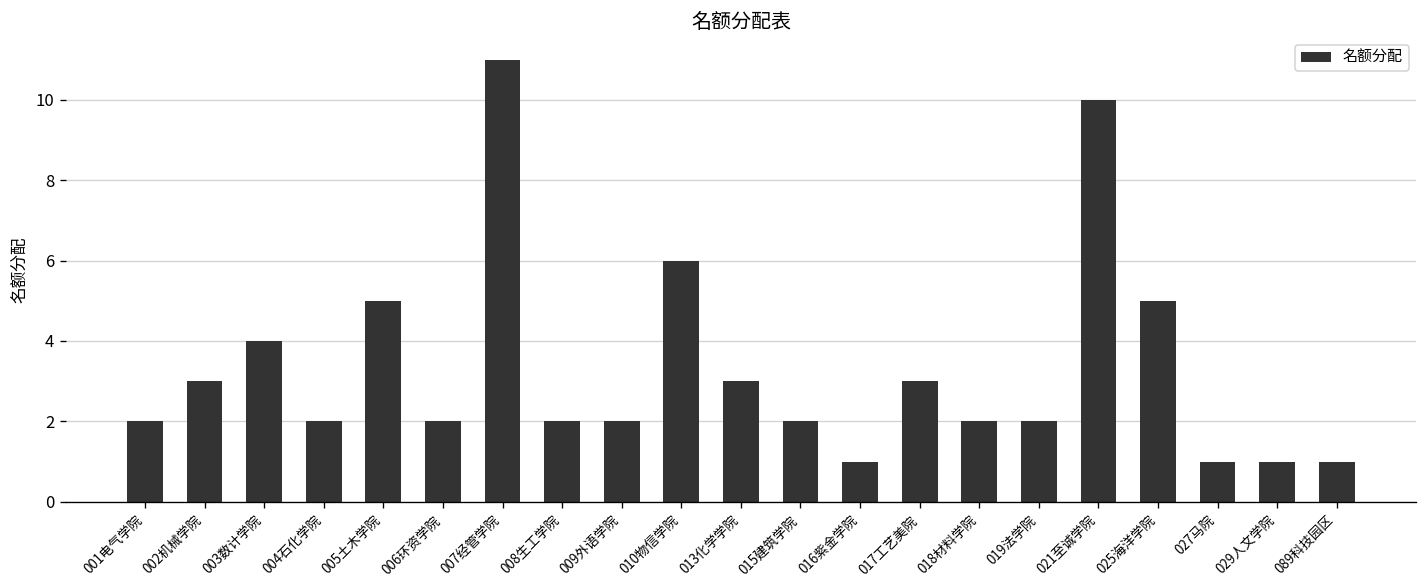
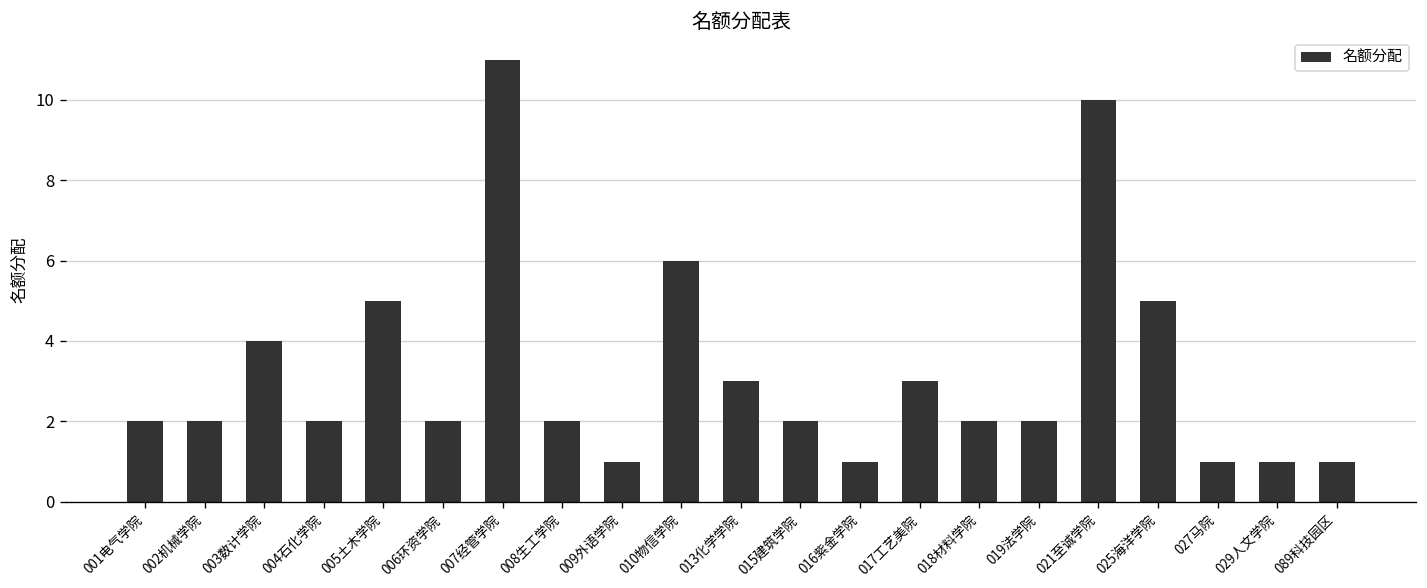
  {
    "001电气学院": 2,
-   "002机械学院": 3,
+   "002机械学院": 2,
    "003数计学院": 4,
    "004石化学院": 2,
    "005土木学院": 5,
    "006环资学院": 2,
    "007经管学院": 11,
    "008生工学院": 2,
-   "009外语学院": 2,
+   "009外语学院": 1,
    "010物信学院": 6,
    "013化学学院": 3,
    "015建筑学院": 2,
    "016紫金学院": 1,
    "017工艺美院": 3,
    "018材料学院": 2,
    "019法学院": 2,
    "021至诚学院": 10,
    "025海洋学院": 5,
    "027马院": 1,
    "029人文学院": 1,
    "089科技园区": 1
  }
